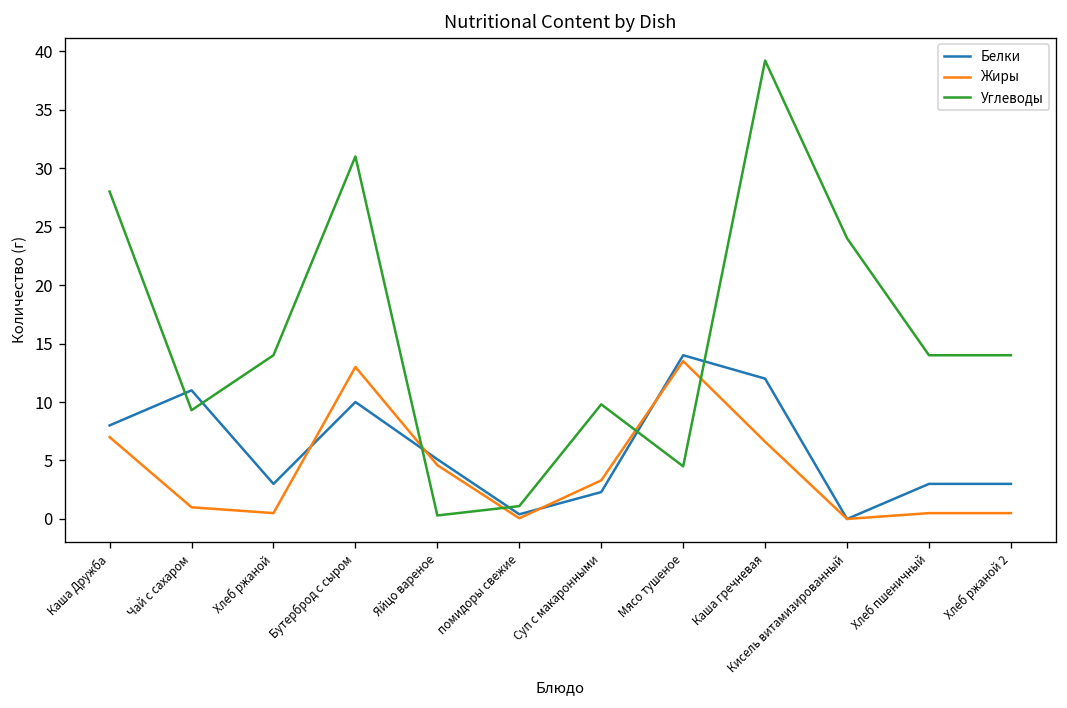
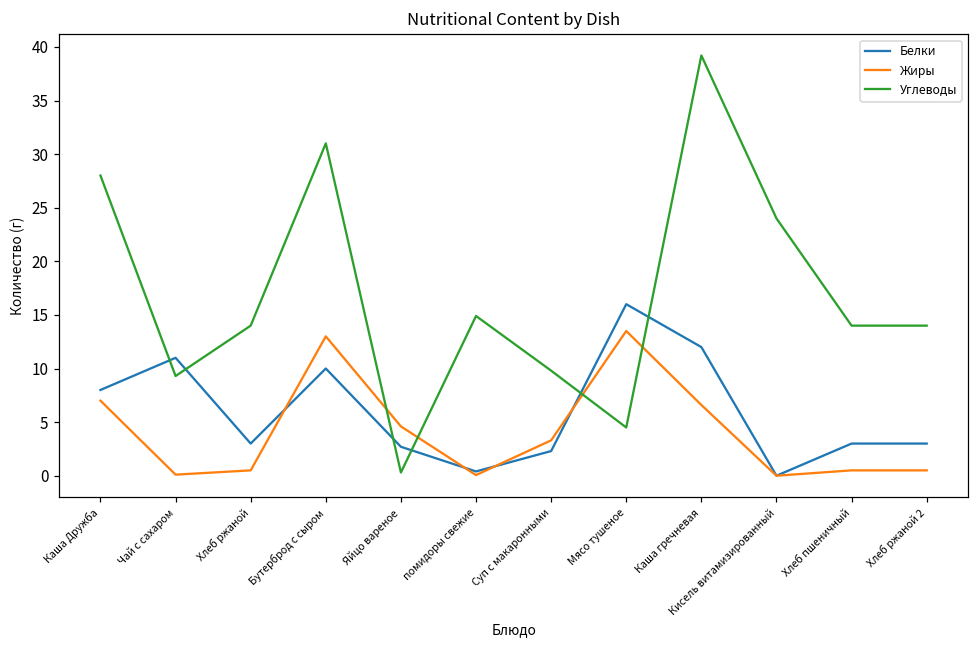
  {
    "Белки": {
      "Каша Дружба": 8,
      "Чай с сахаром": 11,
      "Хлеб ржаной": 3,
      "Бутерброд с сыром": 10,
-     "Яйцо вареное": 5,
+     "Яйцо вареное": 3,
      "помидоры свежие": 0,
      "Суп с макаронными": 2,
-     "Мясо тушеное": 14,
+     "Мясо тушеное": 16,
      "Каша гречневая": 12,
      "Хлеб пшеничный": 3,
      "Хлеб ржаной 2": 3
    },
    "Жиры": {
      "Каша Дружба": 7,
-     "Чай с сахаром": 1,
+     "Чай с сахаром": 0,
      "Хлеб ржаной": 1,
      "Бутерброд с сыром": 13,
      "Яйцо вареное": 5,
      "помидоры свежие": 0,
      "Суп с макаронными": 3,
      "Мясо тушеное": 14,
      "Каша гречневая": 7,
      "Хлеб пшеничный": 1,
      "Хлеб ржаной 2": 1
    },
    "Углеводы": {
      "Каша Дружба": 28,
      "Чай с сахаром": 9,
      "Хлеб ржаной": 14,
      "Бутерброд с сыром": 31,
      "Яйцо вареное": 0,
-     "помидоры свежие": 1,
+     "помидоры свежие": 15,
      "Суп с макаронными": 10,
      "Мясо тушеное": 5,
      "Каша гречневая": 39,
      "Кисель витамизированный": 24,
      "Хлеб пшеничный": 14,
      "Хлеб ржаной 2": 14
    }
  }
